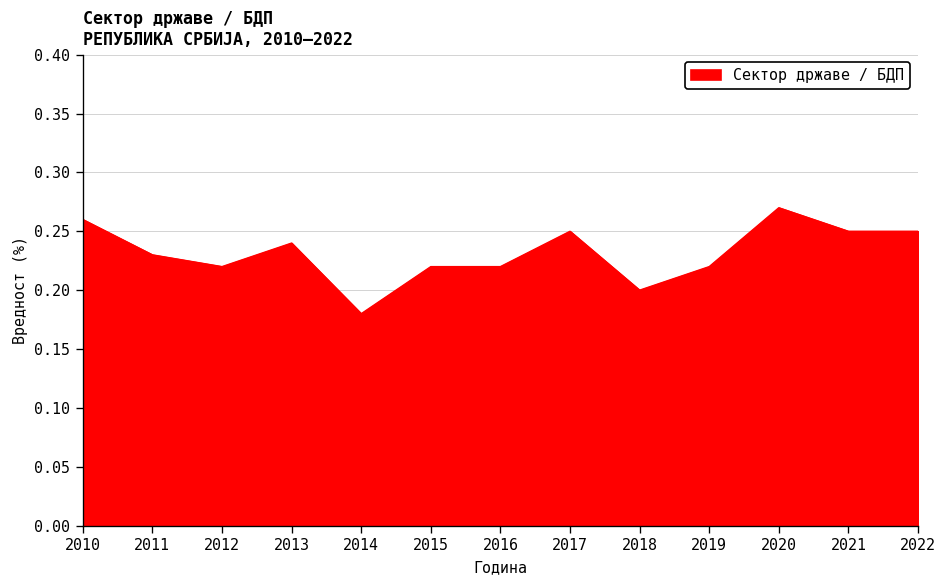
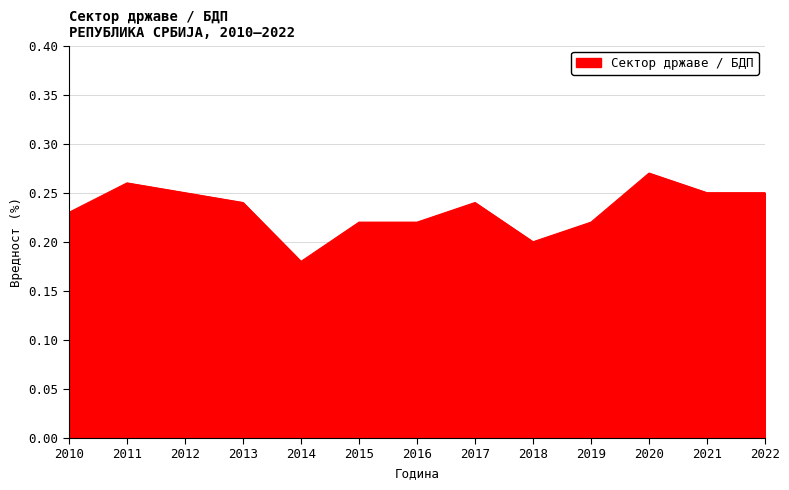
  {
-   "2010": 0.26,
-   "2011": 0.23,
-   "2012": 0.22,
+   "2010": 0.23,
+   "2011": 0.26,
+   "2012": 0.25,
    "2013": 0.24,
    "2014": 0.18,
    "2015": 0.22,
    "2016": 0.22,
-   "2017": 0.25,
+   "2017": 0.24,
    "2018": 0.20,
    "2019": 0.22,
    "2020": 0.27,
    "2021": 0.25,
    "2022": 0.25
  }
